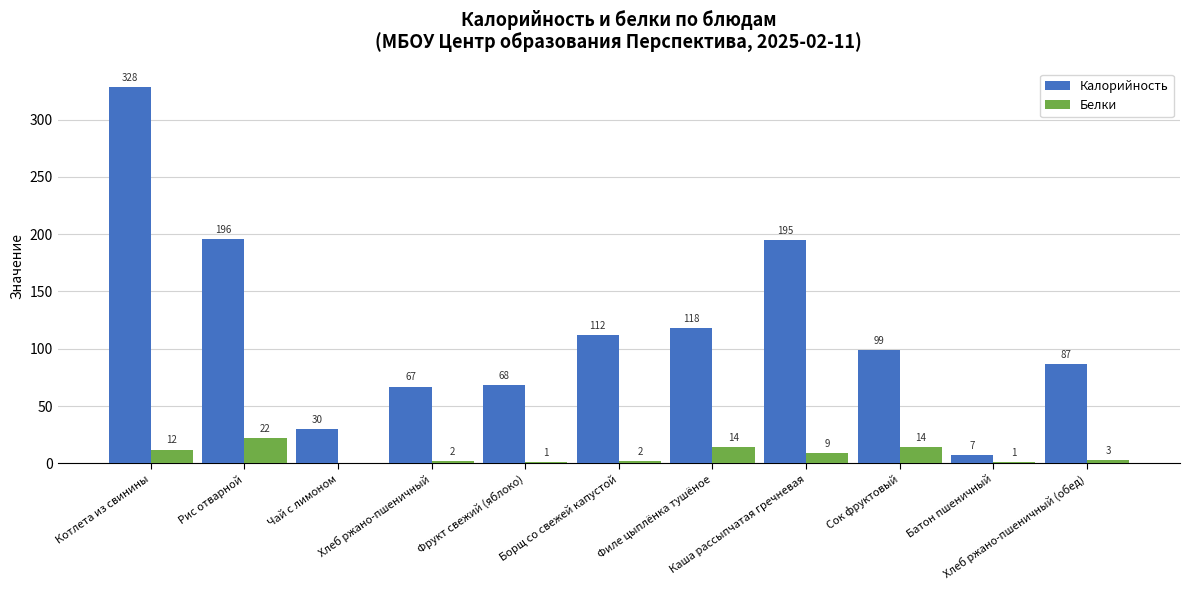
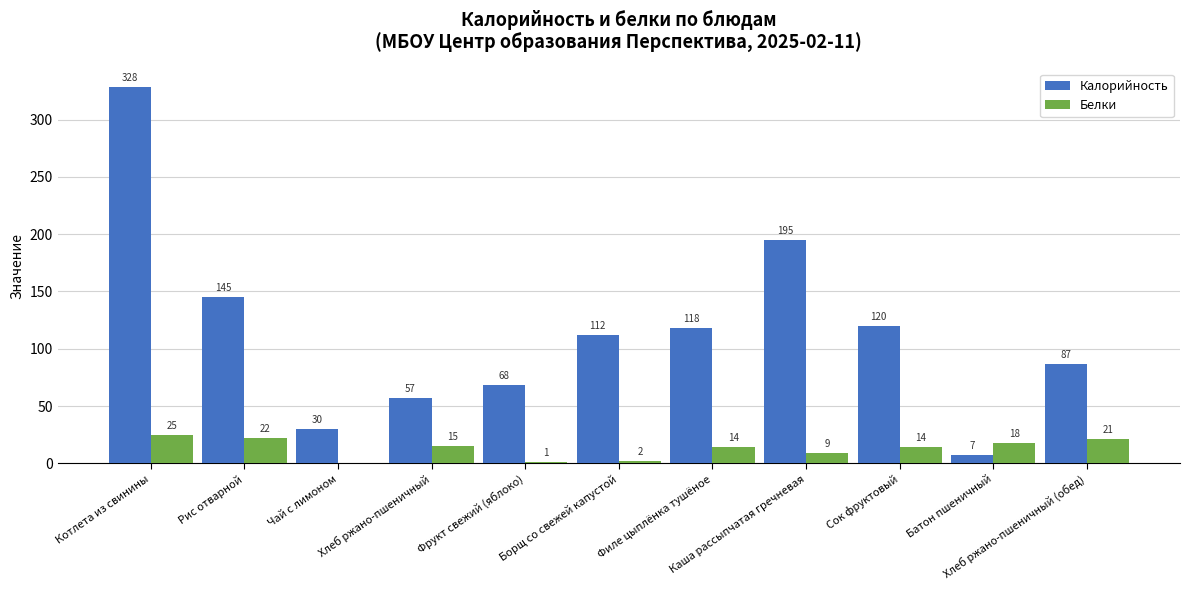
  {
    "Калорийность": {
      "Котлета из свинины": 328,
-     "Рис отварной": 196,
+     "Рис отварной": 145,
      "Чай с лимоном": 30,
-     "Хлеб ржано-пшеничный": 67,
+     "Хлеб ржано-пшеничный": 57,
      "Фрукт свежий (яблоко)": 68,
      "Борщ со свежей капустой": 112,
      "Филе цыплёнка тушёное": 118,
      "Каша рассыпчатая гречневая": 195,
-     "Сок фруктовый": 99,
+     "Сок фруктовый": 120,
      "Батон пшеничный": 7,
      "Хлеб ржано-пшеничный (обед)": 87
    },
    "Белки": {
-     "Котлета из свинины": 12,
+     "Котлета из свинины": 25,
      "Рис отварной": 22,
-     "Хлеб ржано-пшеничный": 2,
+     "Хлеб ржано-пшеничный": 15,
      "Фрукт свежий (яблоко)": 1,
      "Борщ со свежей капустой": 2,
      "Филе цыплёнка тушёное": 14,
      "Каша рассыпчатая гречневая": 9,
      "Сок фруктовый": 14,
-     "Батон пшеничный": 1,
-     "Хлеб ржано-пшеничный (обед)": 3
+     "Батон пшеничный": 18,
+     "Хлеб ржано-пшеничный (обед)": 21
    }
  }
